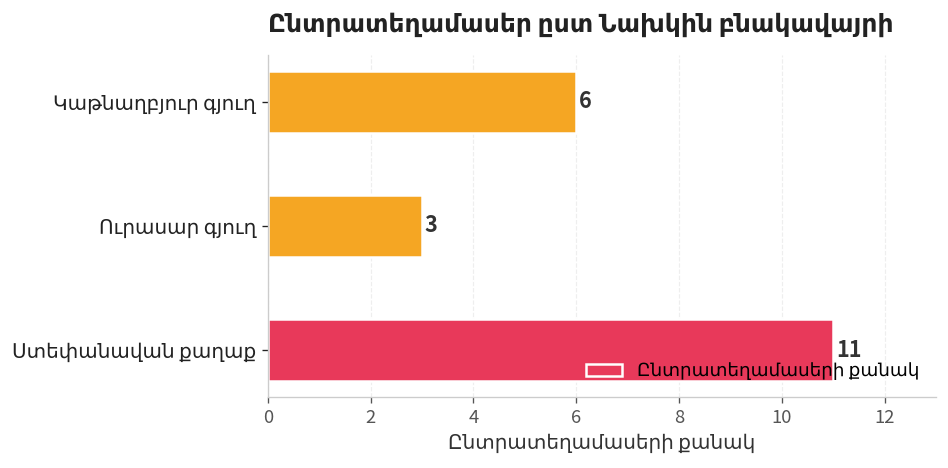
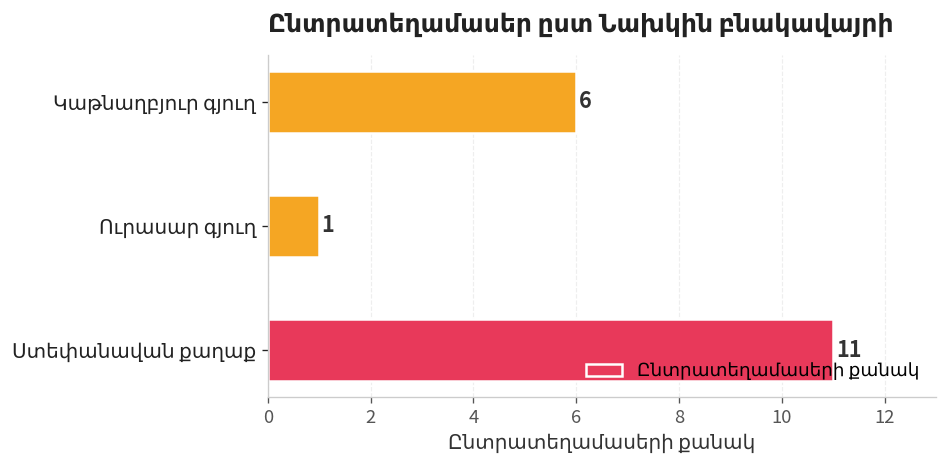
  {
    "Կաթնաղբյուր գյուղ": 6,
-   "Ուրասար գյուղ": 3,
+   "Ուրասար գյուղ": 1,
    "Ստեփանավան քաղաք": 11
  }
